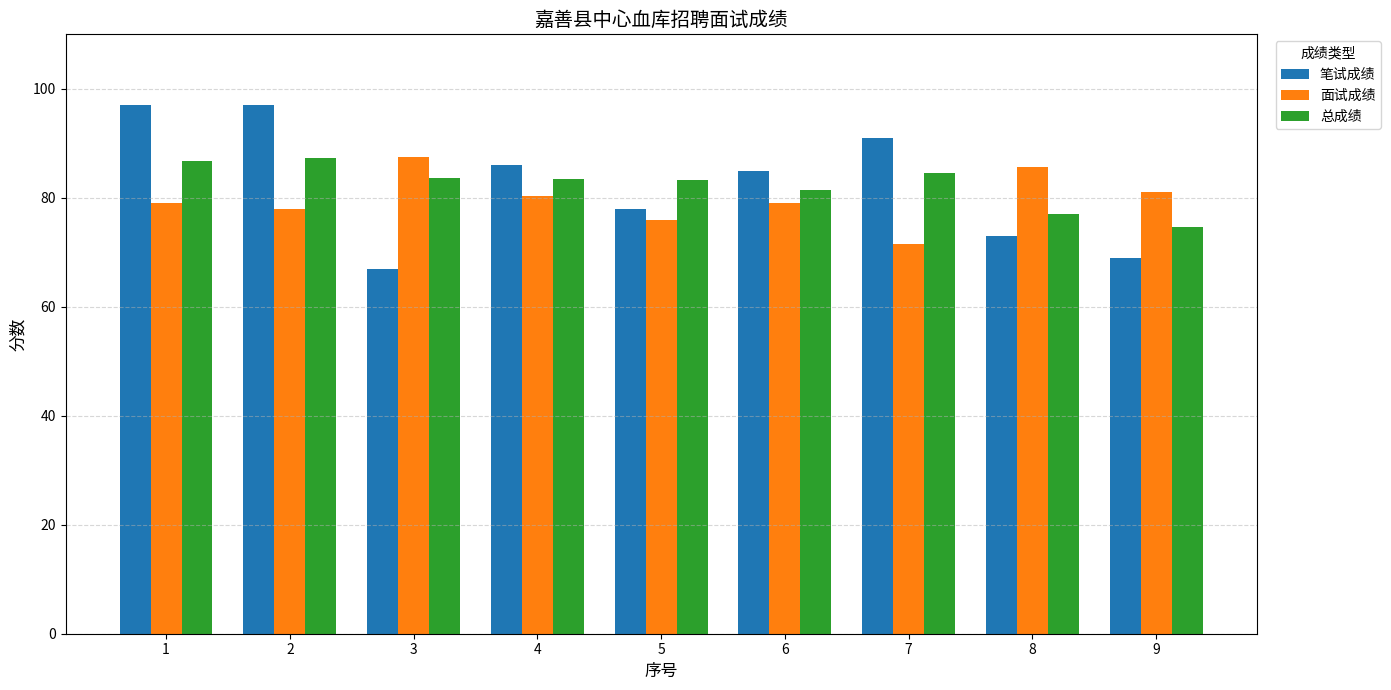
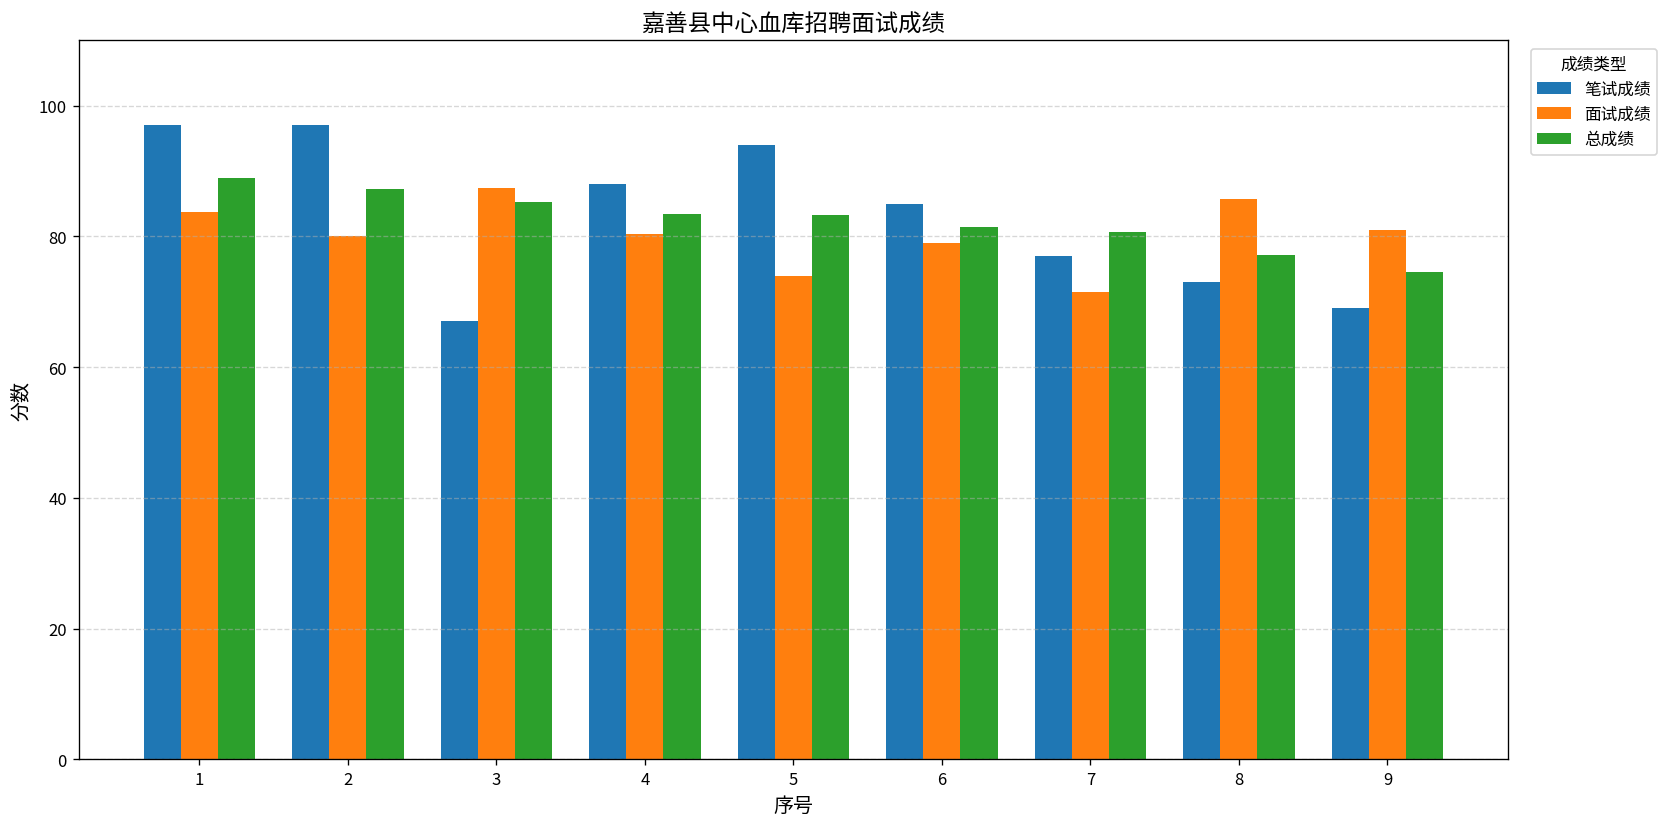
  {
    "笔试成绩": {
      "1": 97,
      "2": 97,
      "3": 67,
-     "4": 86,
-     "5": 78,
+     "4": 88,
+     "5": 94,
      "6": 85,
-     "7": 91,
+     "7": 77,
      "8": 73,
      "9": 69
    },
    "面试成绩": {
-     "1": 79,
-     "2": 78,
+     "1": 84,
+     "2": 80,
      "3": 87,
      "4": 80,
-     "5": 76,
+     "5": 74,
      "6": 79,
      "7": 72,
      "8": 86,
      "9": 81
    },
    "总成绩": {
-     "1": 87,
+     "1": 89,
      "2": 87,
-     "3": 84,
+     "3": 85,
      "4": 83,
      "5": 83,
      "6": 81,
-     "7": 85,
+     "7": 81,
      "8": 77,
      "9": 75
    }
  }
